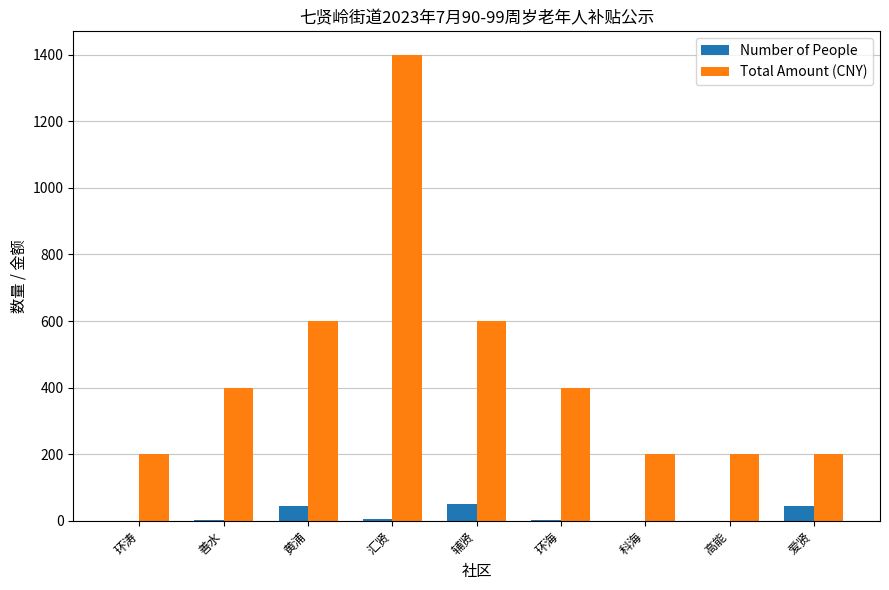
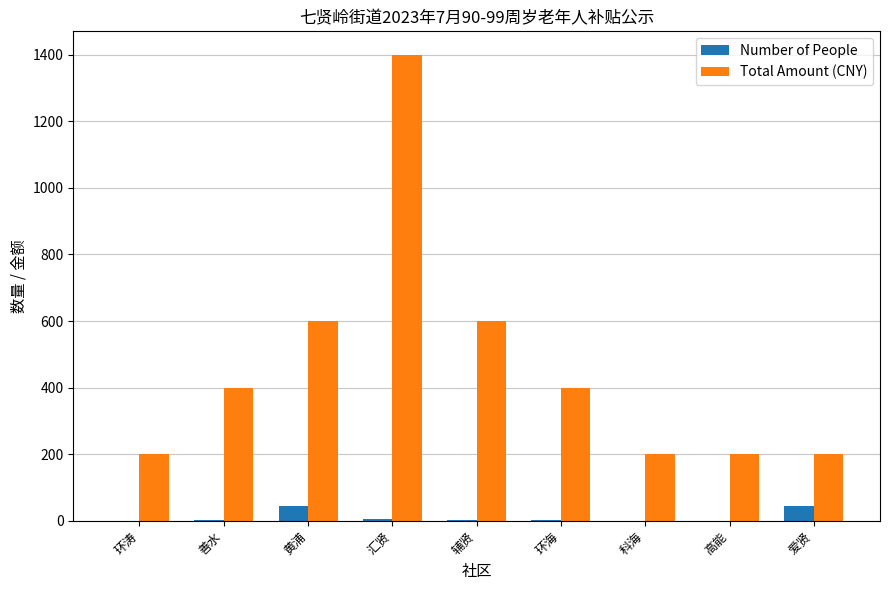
  {
    "Number of People": {
      "黄浦": 50,
-     "辅贤": 50,
+     "辅贤": 0,
      "爱贤": 40
    },
    "Total Amount (CNY)": {
      "环涛": 200,
      "善水": 400,
      "黄浦": 600,
      "汇贤": 1400,
      "辅贤": 600,
      "环海": 400,
      "科海": 200,
      "高能": 200,
      "爱贤": 200
    }
  }
